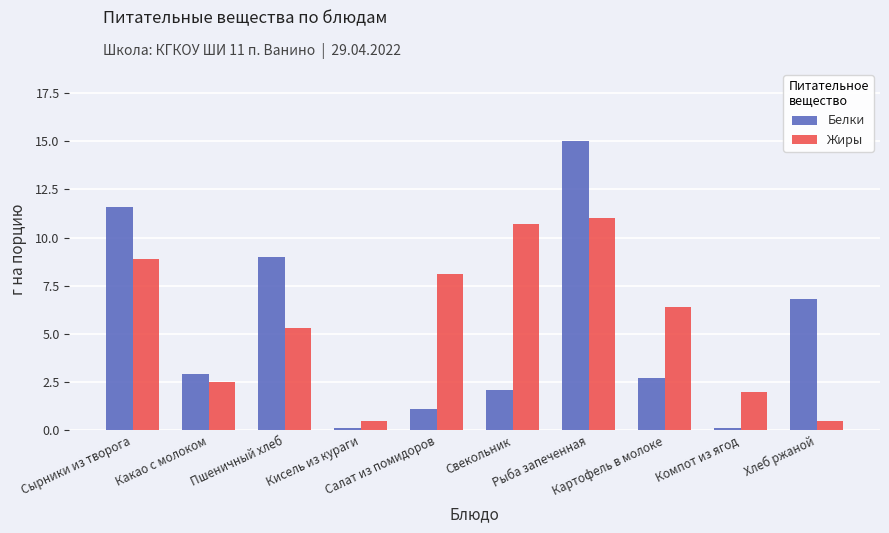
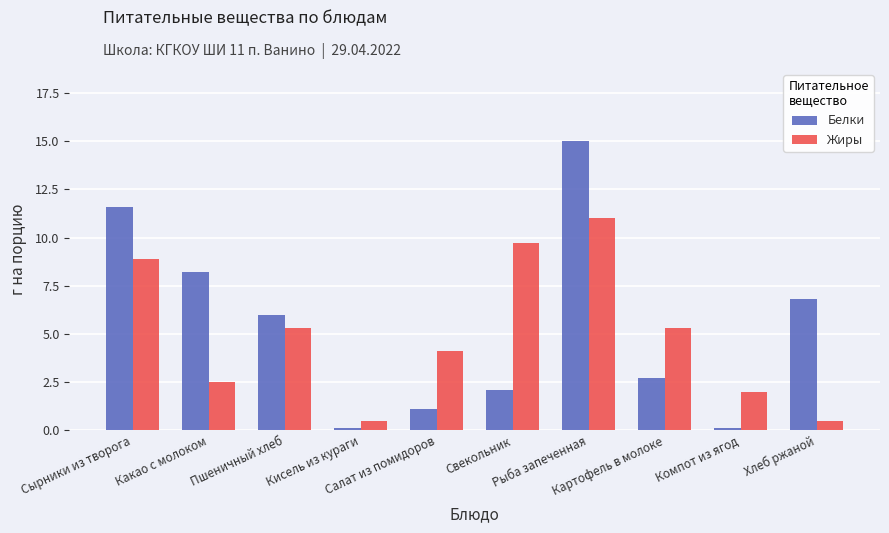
  {
    "Белки": {
      "Сырники из творога": 11.6,
-     "Какао с молоком": 2.9,
-     "Пшеничный хлеб": 9,
+     "Какао с молоком": 8.2,
+     "Пшеничный хлеб": 6,
      "Салат из помидоров": 1.1,
      "Свекольник": 2.1,
      "Рыба запеченная": 15.0,
      "Картофель в молоке": 2.7,
      "Хлеб ржаной": 6.8
    },
    "Жиры": {
      "Сырники из творога": 8.9,
      "Какао с молоком": 2.5,
      "Пшеничный хлеб": 5.3,
      "Кисель из кураги": 0.5,
-     "Салат из помидоров": 8.1,
-     "Свекольник": 10.7,
+     "Салат из помидоров": 4.1,
+     "Свекольник": 9.7,
      "Рыба запеченная": 11.0,
-     "Картофель в молоке": 6.4,
+     "Картофель в молоке": 5.3,
      "Компот из ягод": 2.0,
      "Хлеб ржаной": 0.5
    }
  }
